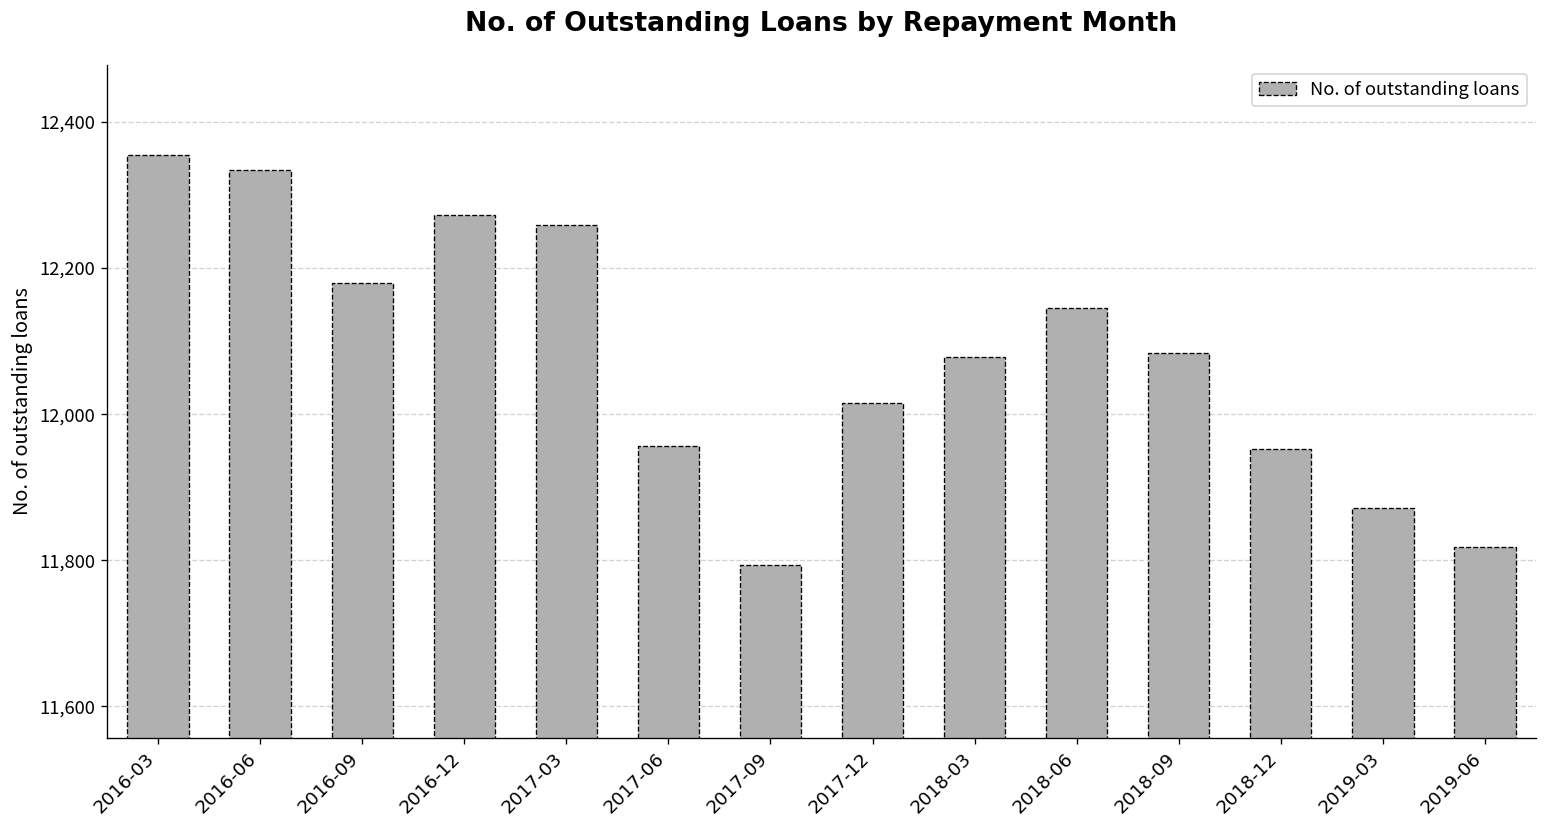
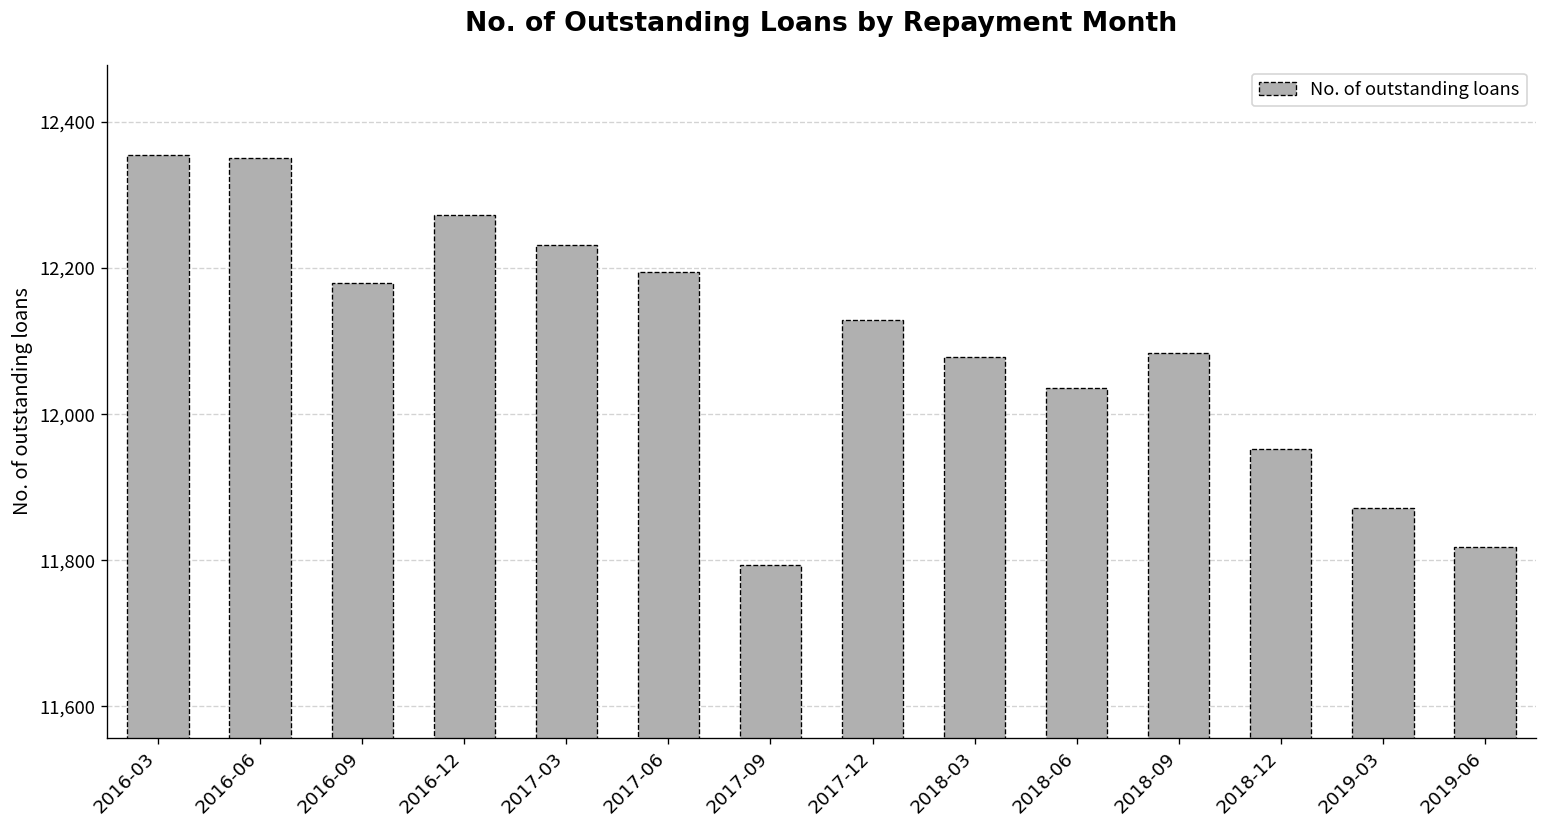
  {
    "2016-03": "12,360",
-   "2016-06": "12,330",
+   "2016-06": "12,350",
    "2016-09": "12,180",
    "2016-12": "12,270",
-   "2017-03": "12,260",
-   "2017-06": "11,960",
+   "2017-03": "12,230",
+   "2017-06": "12,200",
    "2017-09": "11,790",
-   "2017-12": "12,020",
+   "2017-12": "12,130",
    "2018-03": "12,080",
-   "2018-06": "12,150",
+   "2018-06": "12,040",
    "2018-09": "12,080",
    "2018-12": "11,950",
    "2019-03": "11,870",
    "2019-06": "11,820"
  }
